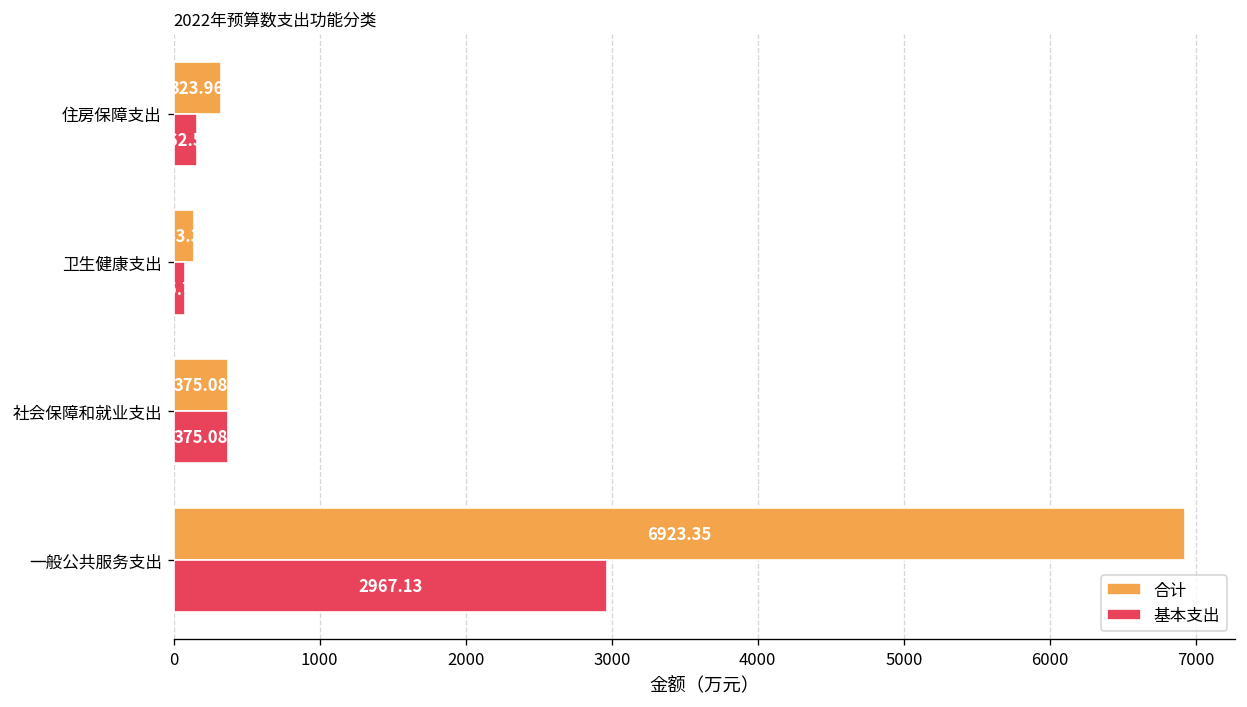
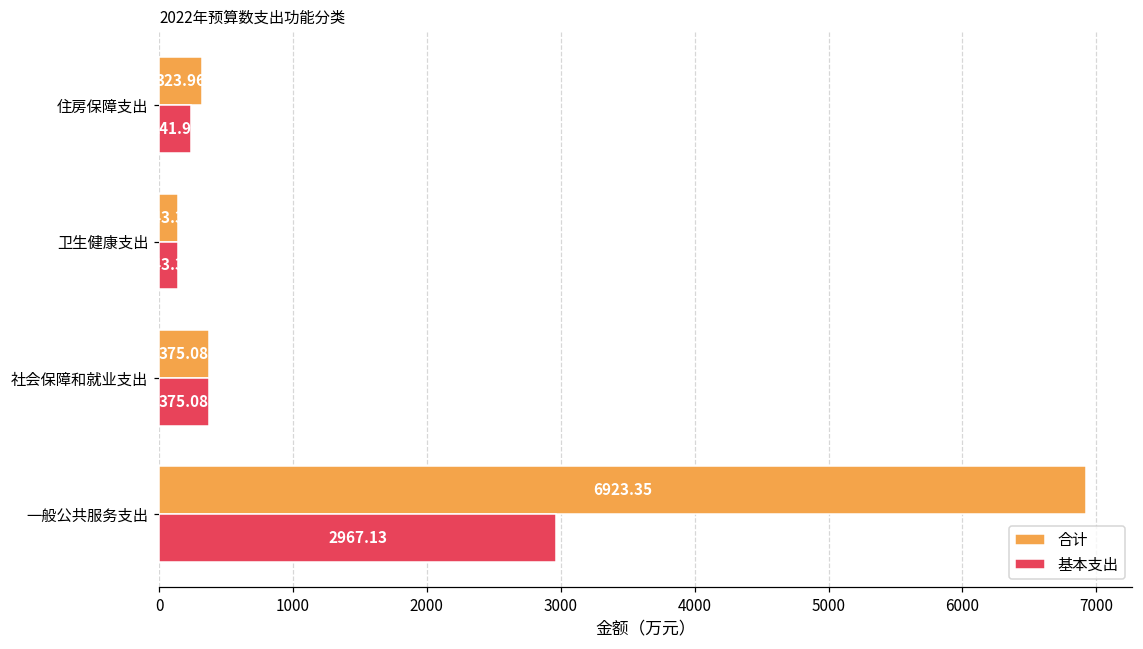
  {
    "合计": {
      "住房保障支出": 323.96,
      "社会保障和就业支出": 375.08,
      "一般公共服务支出": 6923.35
    },
    "基本支出": {
-     "住房保障支出": 160,
-     "卫生健康支出": 80
+     "住房保障支出": 240,
+     "卫生健康支出": 140
    }
  }
